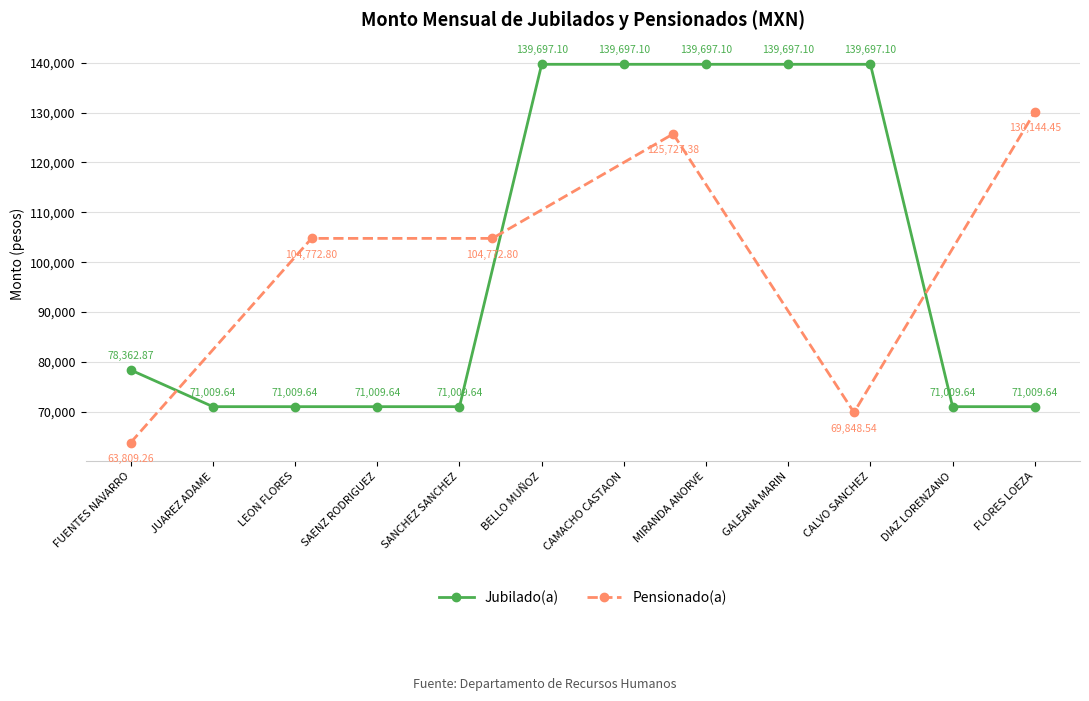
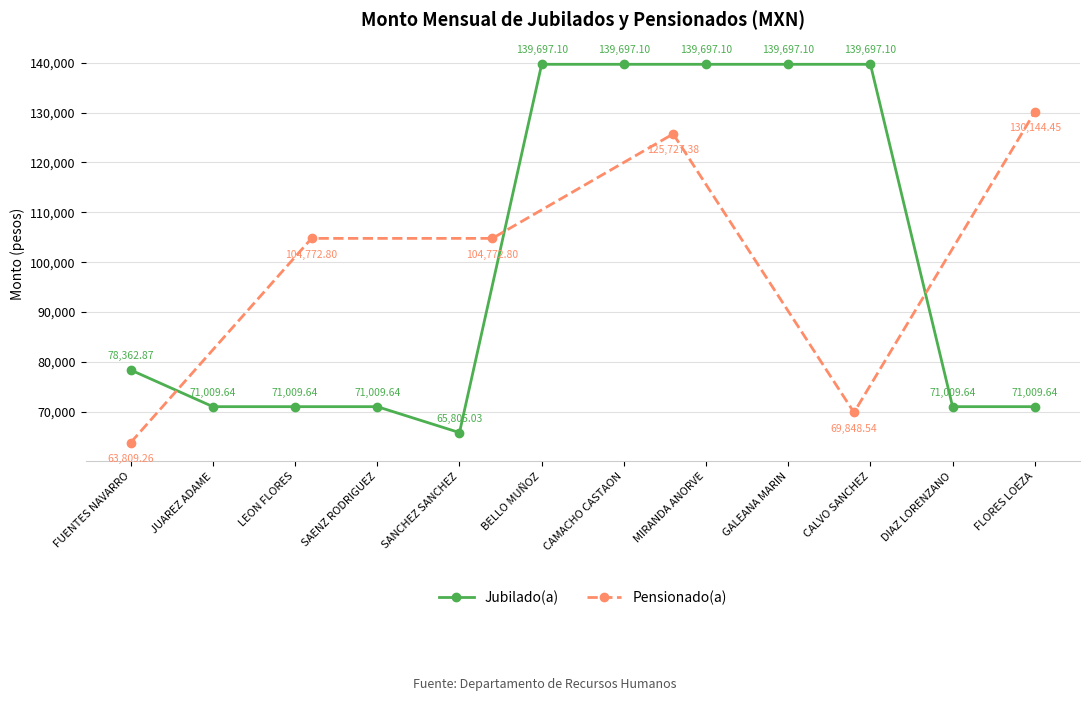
  {
    "Jubilado(a)": {
      "FUENTES NAVARRO": "78,362.87",
      "JUAREZ ADAME": "71,009.64",
      "LEON FLORES": "71,009.64",
      "SAENZ RODRIGUEZ": "71,009.64",
-     "SANCHEZ SANCHEZ": "71,009.64",
+     "SANCHEZ SANCHEZ": "65,805.03",
      "BELLO MUÑOZ": "139,697.10",
      "CAMACHO CASTAON": "139,697.10",
      "MIRANDA ANORVE": "139,697.10",
      "GALEANA MARIN": "139,697.10",
      "CALVO SANCHEZ": "139,697.10",
      "DIAZ LORENZANO": "71,009.64",
      "FLORES LOEZA": "71,009.64"
    },
    "Pensionado(a)": {
      "FUENTES NAVARRO": "63,809.26",
      "FLORES LOEZA": "130,144.45"
    }
  }
